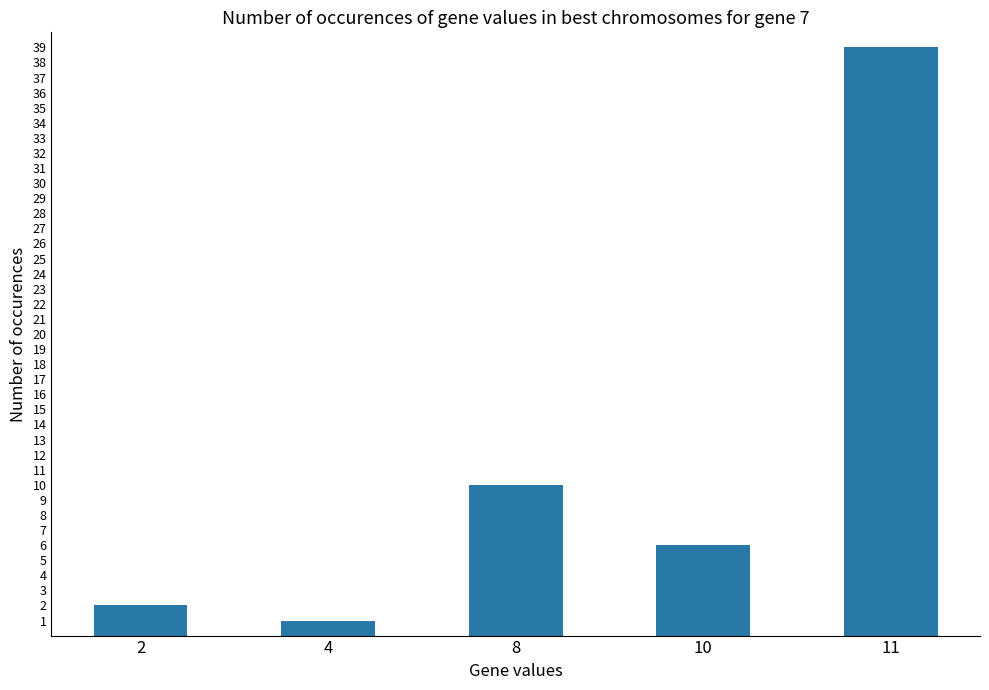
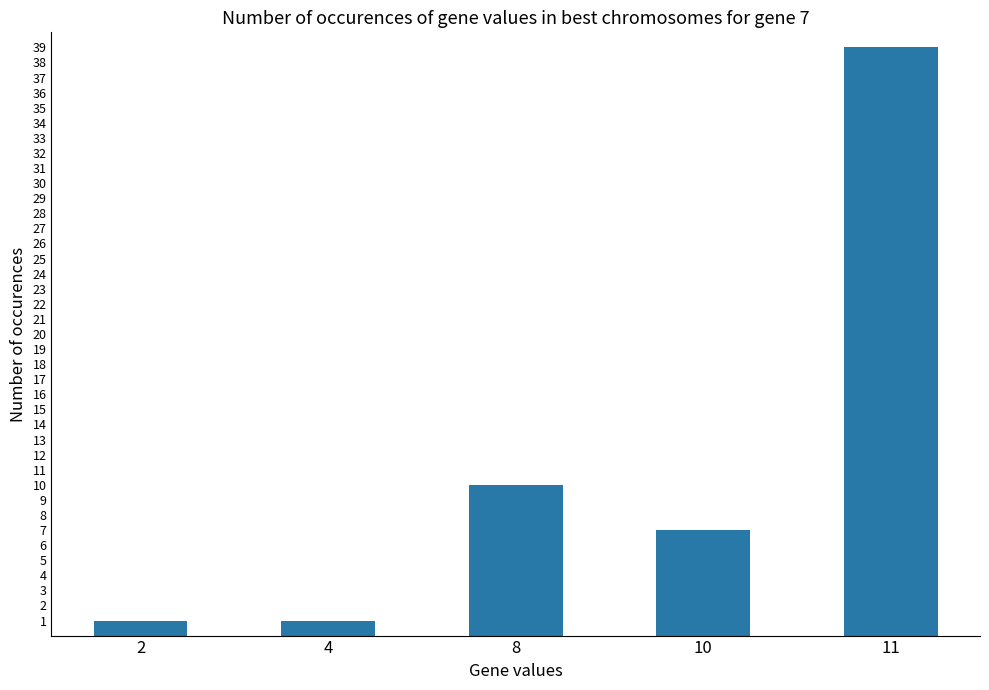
  {
-   "2": 2,
+   "2": 1,
    "4": 1,
    "8": 10,
-   "10": 6,
+   "10": 7,
    "11": 39
  }
